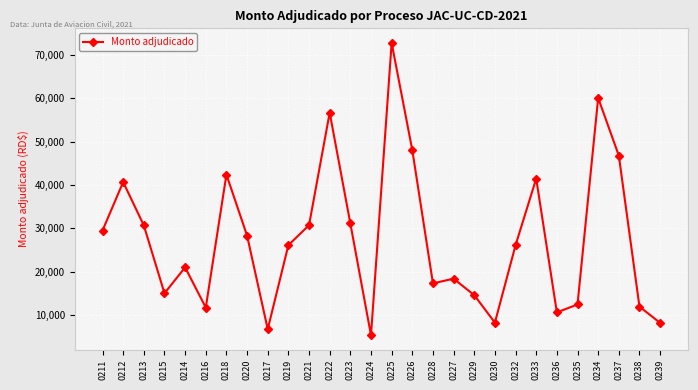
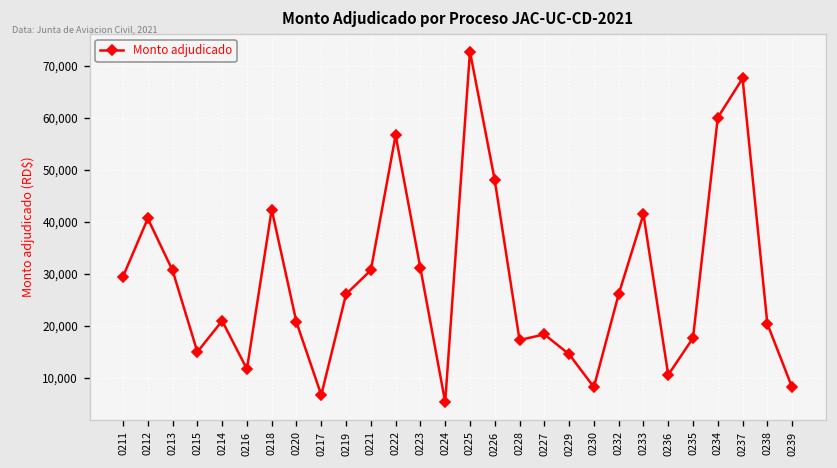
  {
    "0211": "30,000",
    "0212": "41,000",
    "0213": "31,000",
    "0215": "15,000",
    "0214": "21,000",
    "0216": "12,000",
    "0218": "42,000",
-   "0220": "28,000",
+   "0220": "21,000",
    "0217": "7,000",
    "0219": "26,000",
    "0221": "31,000",
    "0222": "57,000",
    "0223": "31,000",
    "0224": "5,000",
    "0225": "73,000",
    "0226": "48,000",
    "0228": "17,000",
    "0227": "18,000",
    "0229": "15,000",
    "0230": "8,000",
    "0232": "26,000",
    "0233": "41,000",
    "0236": "11,000",
-   "0235": "12,000",
+   "0235": "18,000",
    "0234": "60,000",
-   "0237": "47,000",
-   "0238": "12,000",
+   "0237": "68,000",
+   "0238": "20,000",
    "0239": "8,000"
  }
